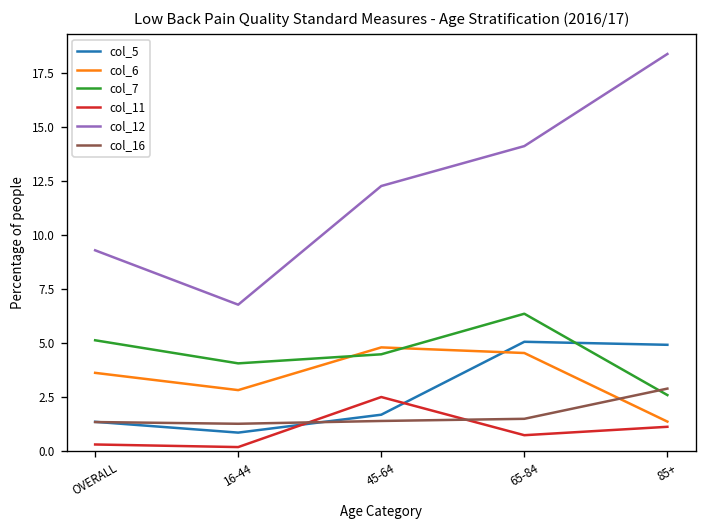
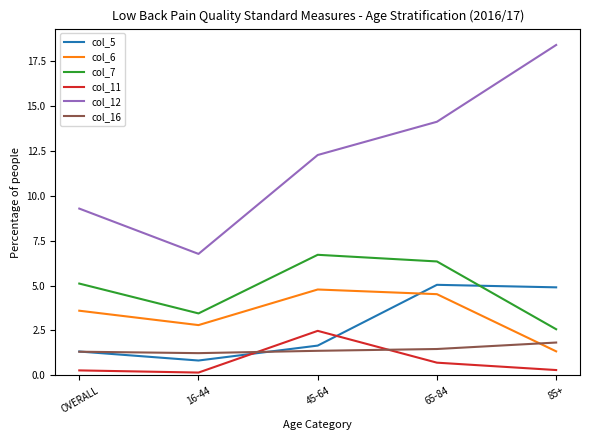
  {
    "col_5": {
      "16-44": 0.8,
      "45-64": 1.7,
      "65-84": 5.0,
      "85+": 4.9
    },
    "col_6": {
      "OVERALL": 3.6,
      "16-44": 2.8,
      "45-64": 4.8,
      "65-84": 4.5,
      "85+": 1.3
    },
    "col_7": {
      "OVERALL": 5.1,
-     "16-44": 4.0,
-     "45-64": 4.5,
+     "16-44": 3.5,
+     "45-64": 6.7,
      "65-84": 6.3,
      "85+": 2.6
    },
    "col_11": {
      "OVERALL": 0.3,
      "16-44": 0.2,
      "45-64": 2.5,
      "65-84": 0.7,
-     "85+": 1.1
+     "85+": 0.3
    },
    "col_12": {
      "OVERALL": 9.3,
      "16-44": 6.8,
      "45-64": 12.3,
      "65-84": 14.1,
      "85+": 18.4
    },
    "col_16": {
      "16-44": 1.2,
      "45-64": 1.4,
      "65-84": 1.5,
-     "85+": 2.9
+     "85+": 1.8
    }
  }
